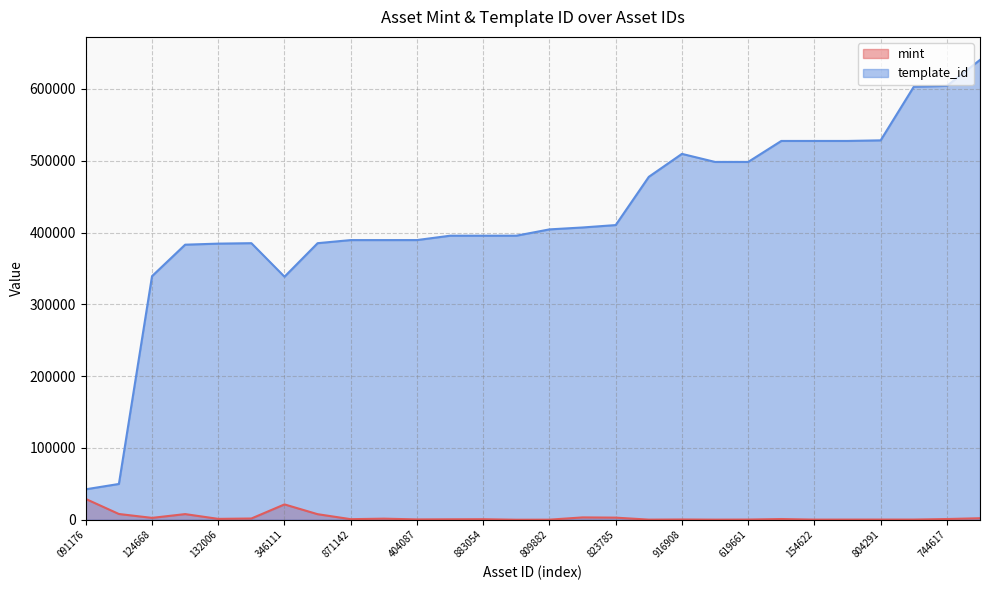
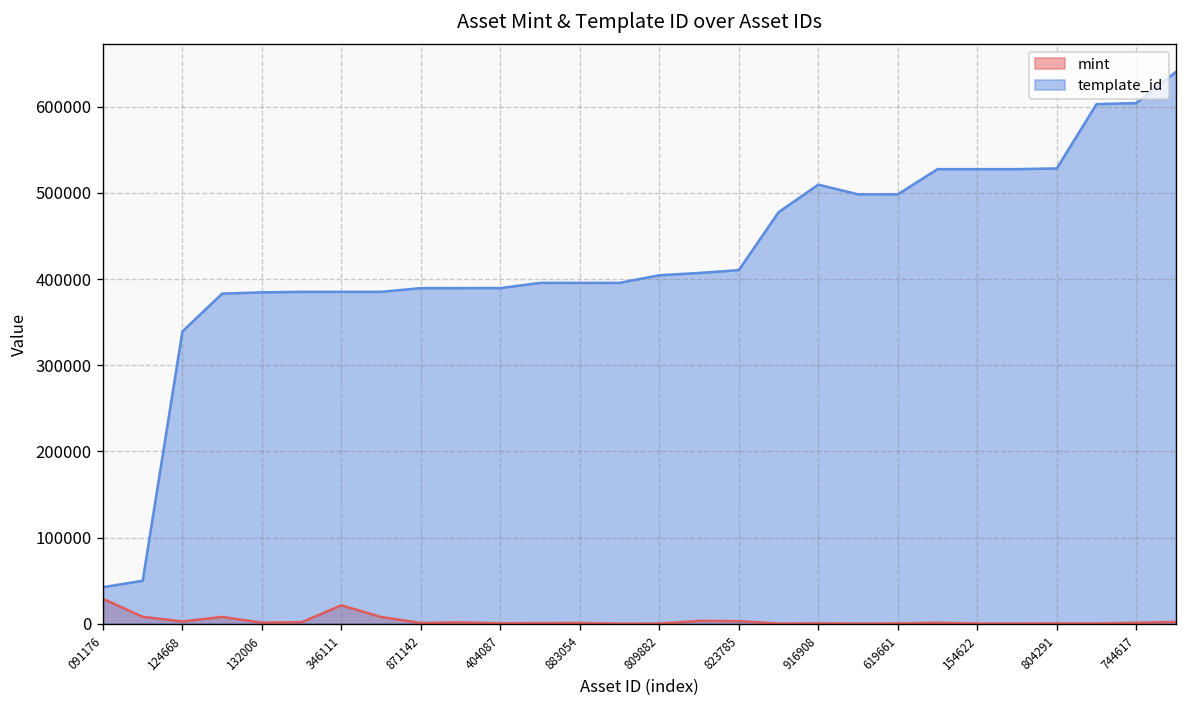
  {
    "mint": {
      "091176": 30000,
      "124668": 0,
      "132006": 0,
      "346111": 20000,
      "871142": 0,
      "404087": 0,
      "883054": 0,
      "809882": 0,
      "823785": 0,
      "916908": 0,
      "619661": 0,
      "154622": 0,
      "804291": 0,
      "744617": 0
    },
    "template_id": {
      "091176": 40000,
      "124668": 340000,
      "132006": 380000,
-     "346111": 340000,
+     "346111": 390000,
      "871142": 390000,
      "404087": 390000,
      "883054": 400000,
      "809882": 400000,
      "823785": 410000,
      "916908": 510000,
      "619661": 500000,
      "154622": 530000,
      "804291": 530000,
      "744617": 600000
    }
  }
